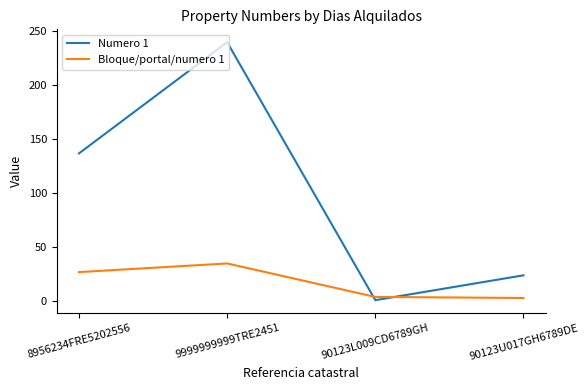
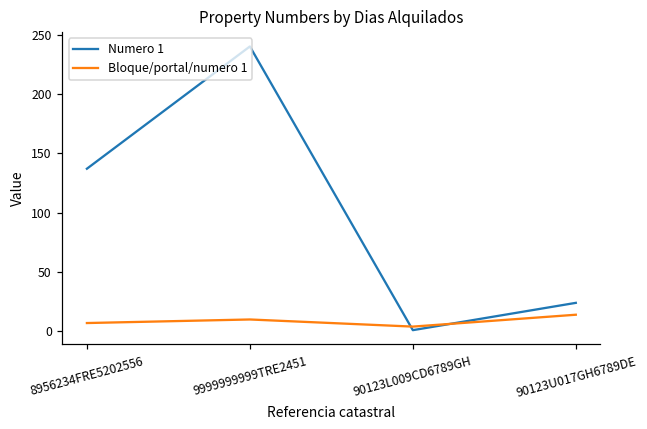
  {
    "Numero 1": {
      "8956234FRE5202556": 137,
      "90123L009CD6789GH": 1,
      "90123U017GH6789DE": 24
    },
    "Bloque/portal/numero 1": {
-     "8956234FRE5202556": 27,
-     "9999999999TRE2451": 35,
+     "8956234FRE5202556": 7,
+     "9999999999TRE2451": 10,
      "90123L009CD6789GH": 4,
-     "90123U017GH6789DE": 3
+     "90123U017GH6789DE": 14
    }
  }
